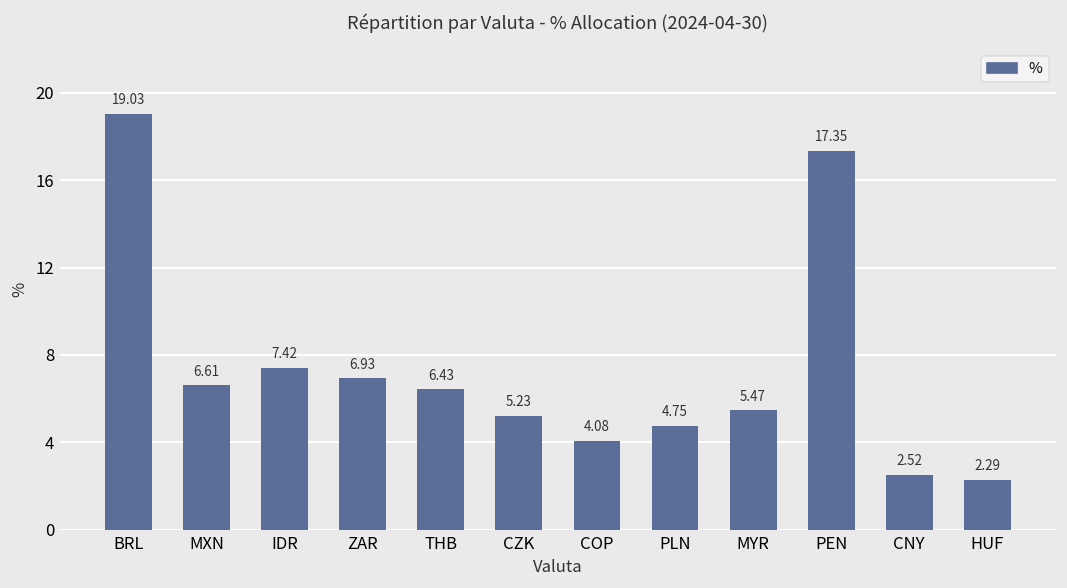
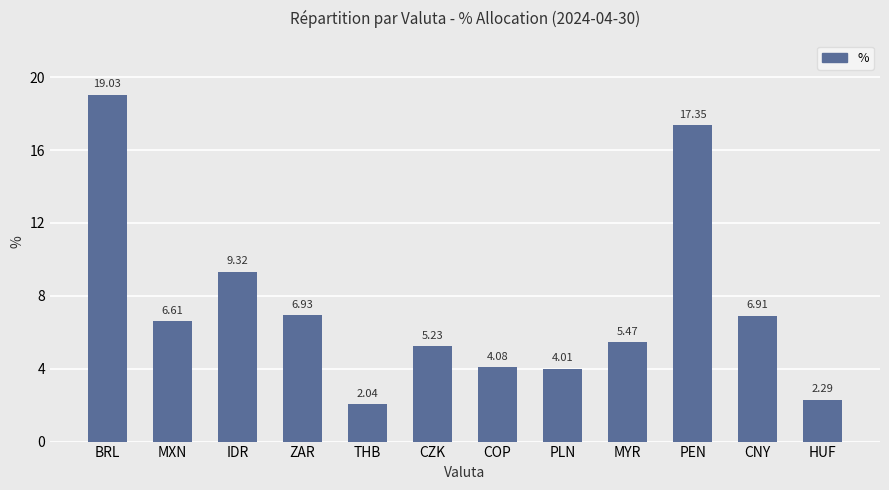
  {
    "BRL": 19.03,
    "MXN": 6.61,
-   "IDR": 7.42,
+   "IDR": 9.32,
    "ZAR": 6.93,
-   "THB": 6.43,
+   "THB": 2.04,
    "CZK": 5.23,
    "COP": 4.08,
-   "PLN": 4.75,
+   "PLN": 4.01,
    "MYR": 5.47,
    "PEN": 17.35,
-   "CNY": 2.52,
+   "CNY": 6.91,
    "HUF": 2.29
  }
